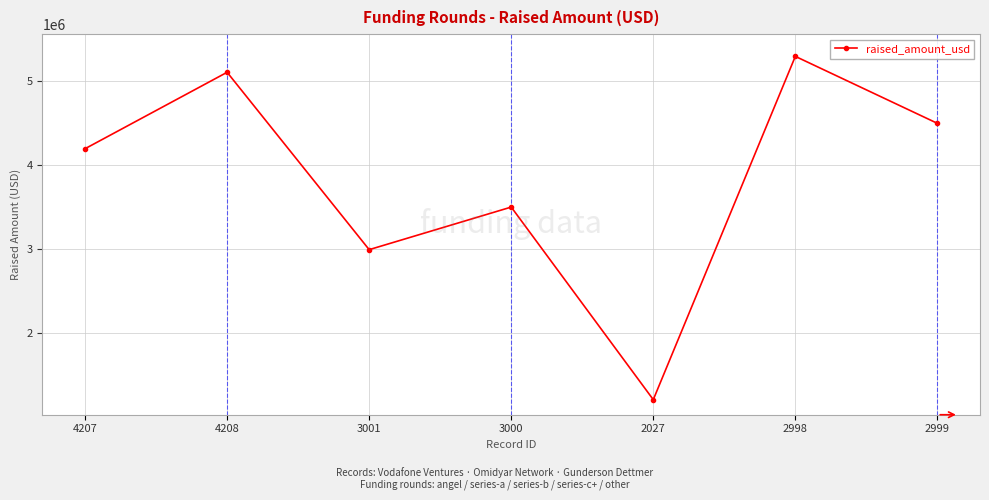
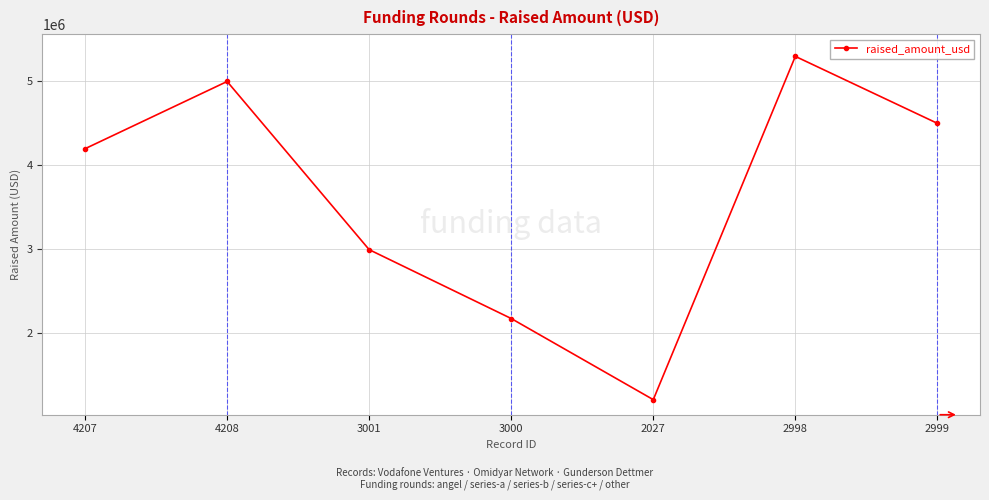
  {
    "4207": 4200000,
-   "4208": 5100000,
+   "4208": 5000000,
    "3001": 3000000,
-   "3000": 3500000,
+   "3000": 2200000,
    "2027": 1200000,
    "2998": 5300000,
    "2999": 4500000
  }
